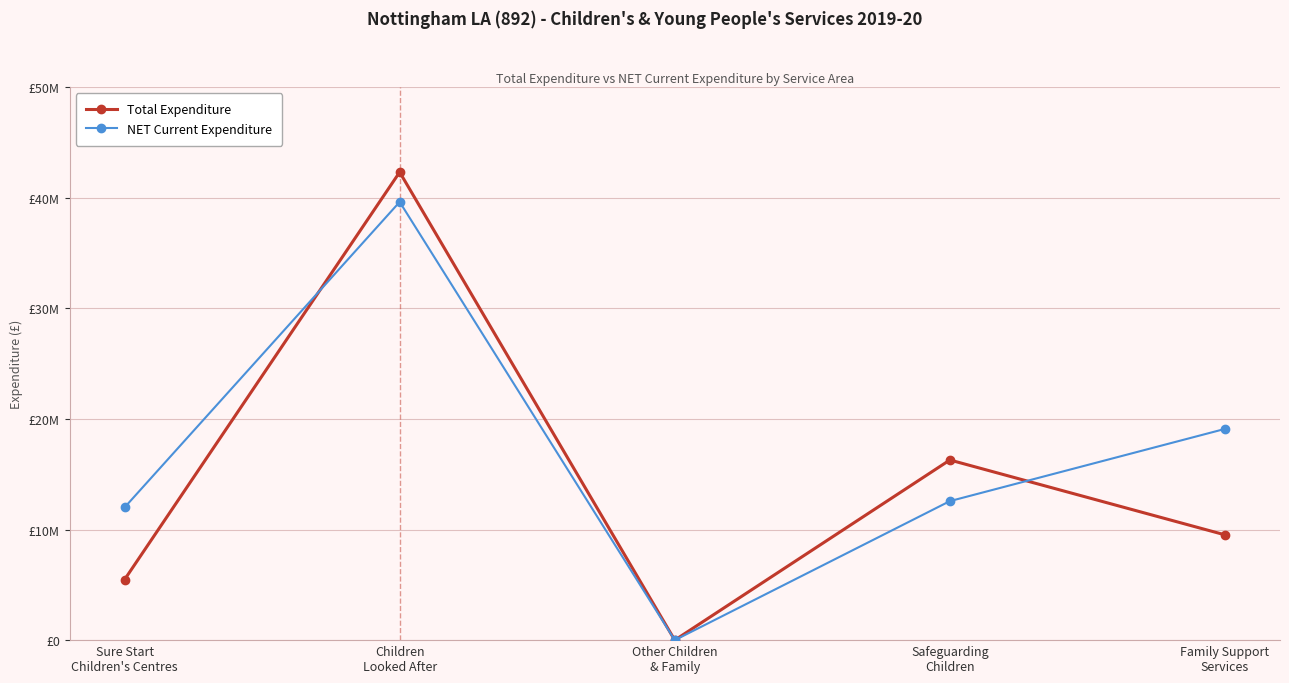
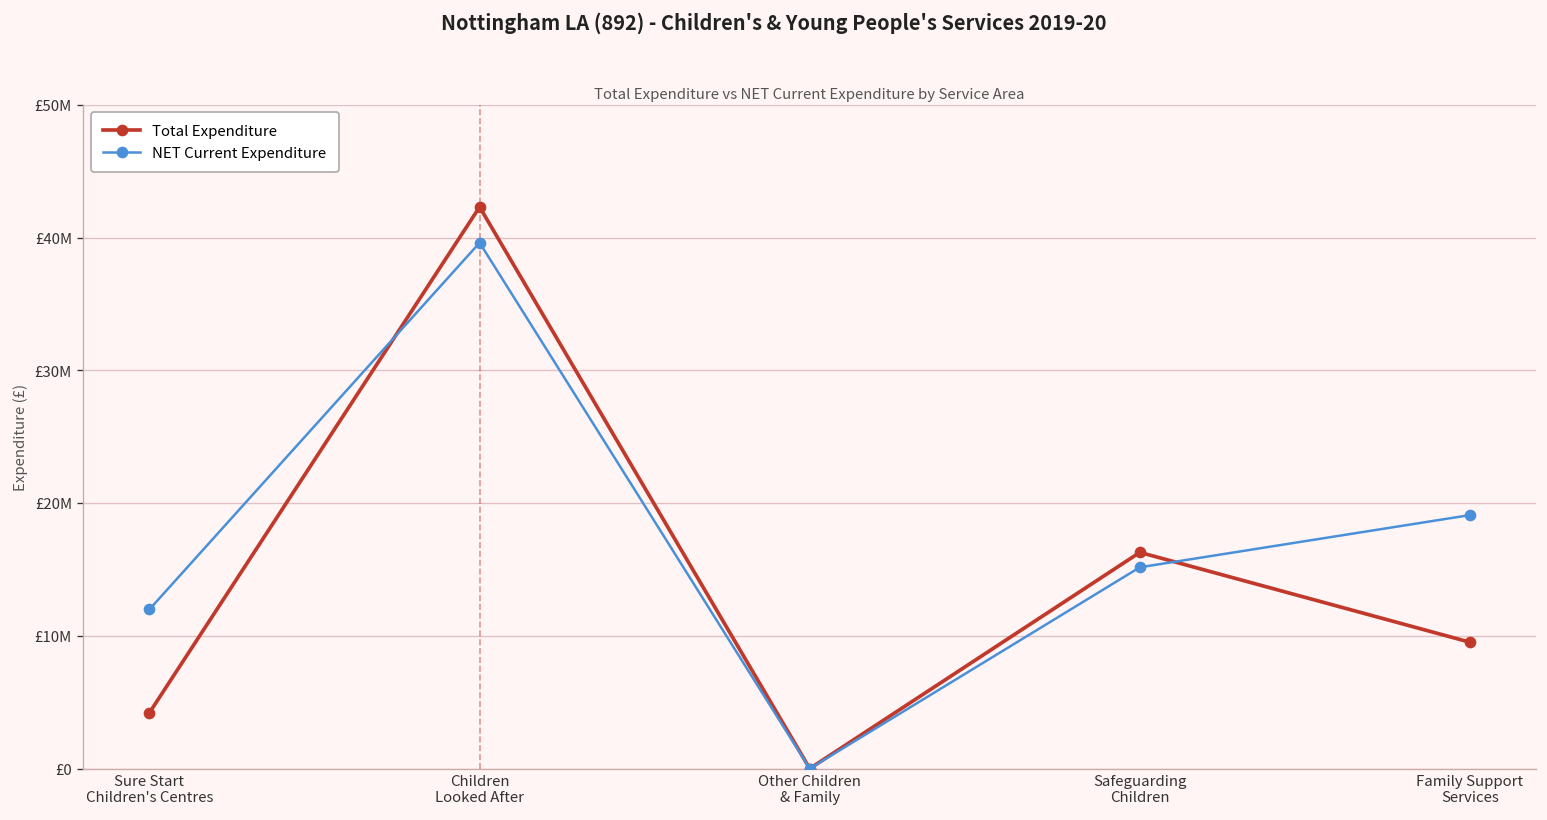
  {
    "Total Expenditure": {
-     "Sure Start Children's Centres": "£5500000",
+     "Sure Start Children's Centres": "£4200000",
      "Children Looked After": "£42300000",
      "Safeguarding Children": "£16300000",
      "Family Support Services": "£9500000"
    },
    "NET Current Expenditure": {
      "Sure Start Children's Centres": "£12000000",
      "Children Looked After": "£39600000",
-     "Safeguarding Children": "£12600000",
+     "Safeguarding Children": "£15200000",
      "Family Support Services": "£19100000"
    }
  }
